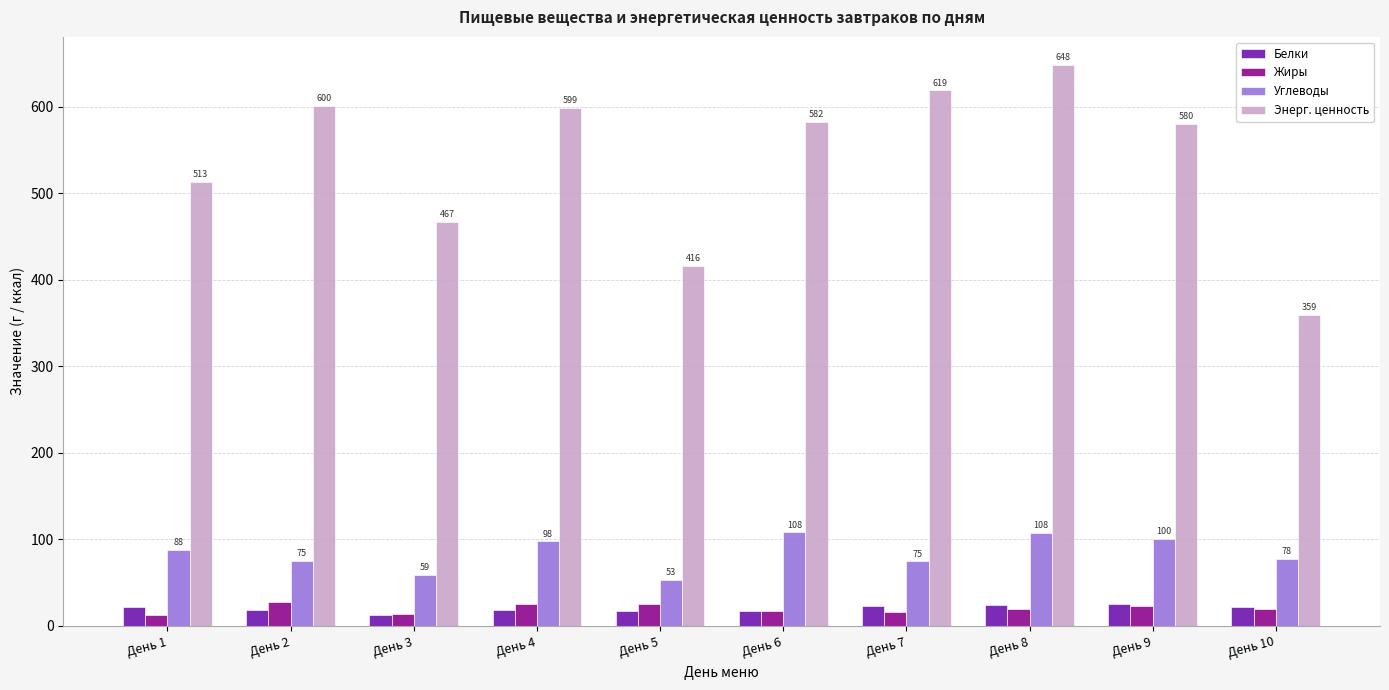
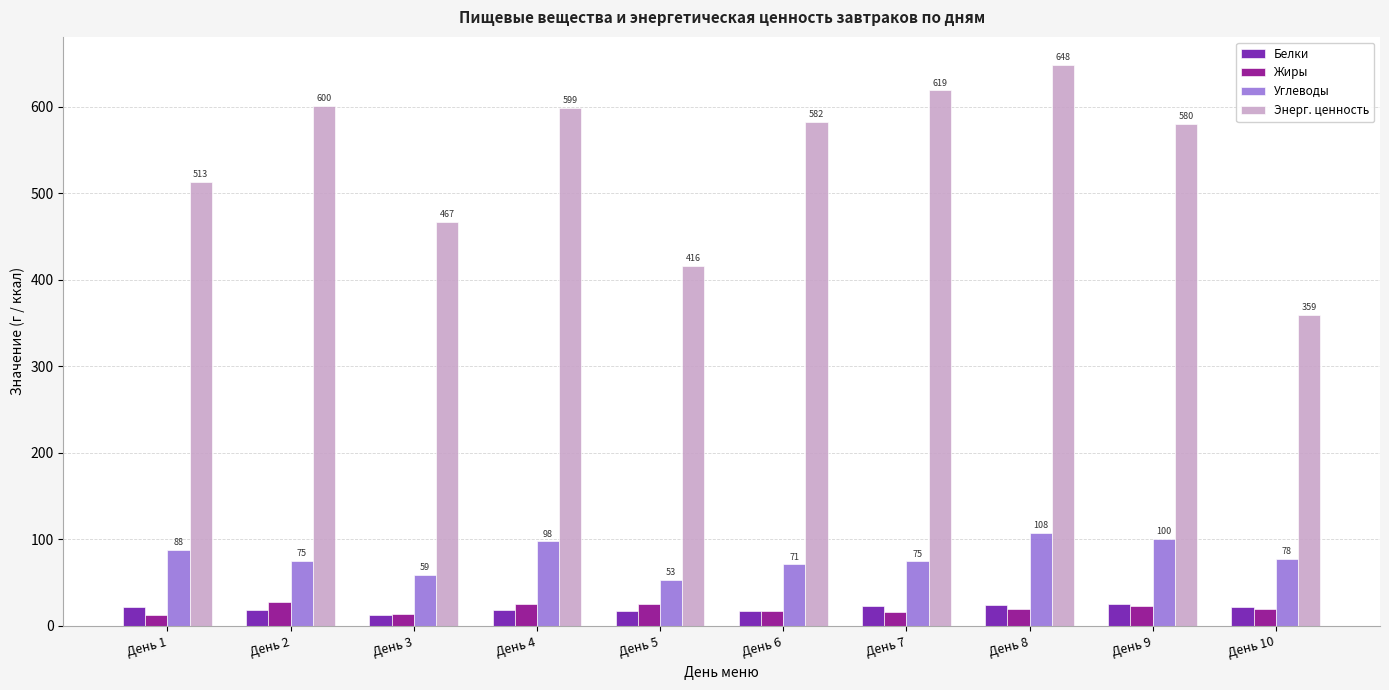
  {
    "Углеводы": {
      "День 1": 88,
      "День 2": 75,
      "День 3": 59,
      "День 4": 98,
      "День 5": 53,
-     "День 6": 108,
+     "День 6": 71,
      "День 7": 75,
      "День 8": 108,
      "День 9": 100,
      "День 10": 78
    },
    "Энерг. ценность": {
      "День 1": 513,
      "День 2": 600,
      "День 3": 467,
      "День 4": 599,
      "День 5": 416,
      "День 6": 582,
      "День 7": 619,
      "День 8": 648,
      "День 9": 580,
      "День 10": 359
    }
  }
